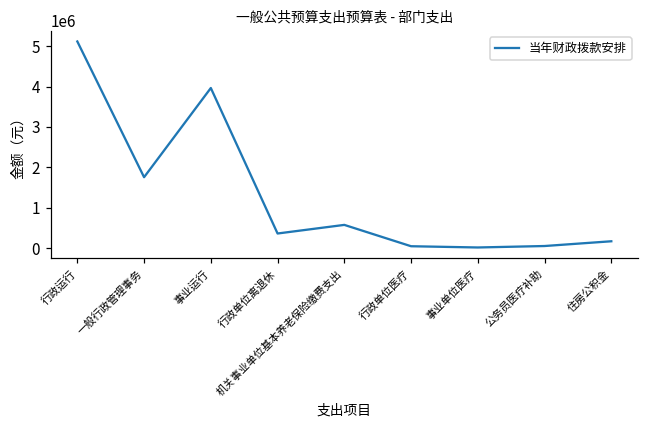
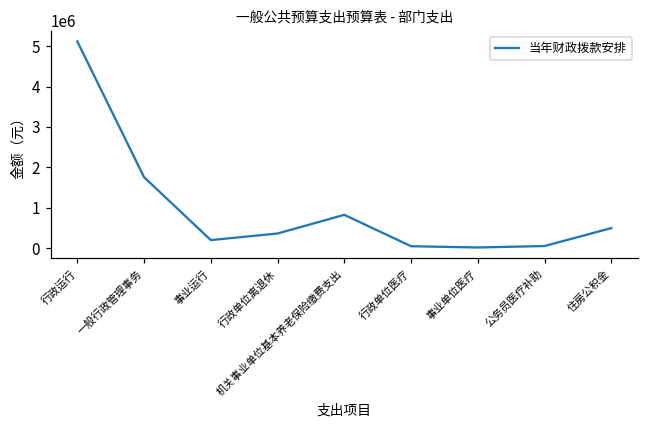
  {
    "行政运行": 5100000,
    "一般行政管理事务": 1800000,
-   "事业运行": 4000000,
+   "事业运行": 200000,
    "行政单位离退休": 400000,
-   "机关事业单位基本养老保险缴费支出": 600000,
+   "机关事业单位基本养老保险缴费支出": 800000,
    "行政单位医疗": 0,
    "事业单位医疗": 0,
    "公务员医疗补助": 0,
-   "住房公积金": 200000
+   "住房公积金": 500000
  }
